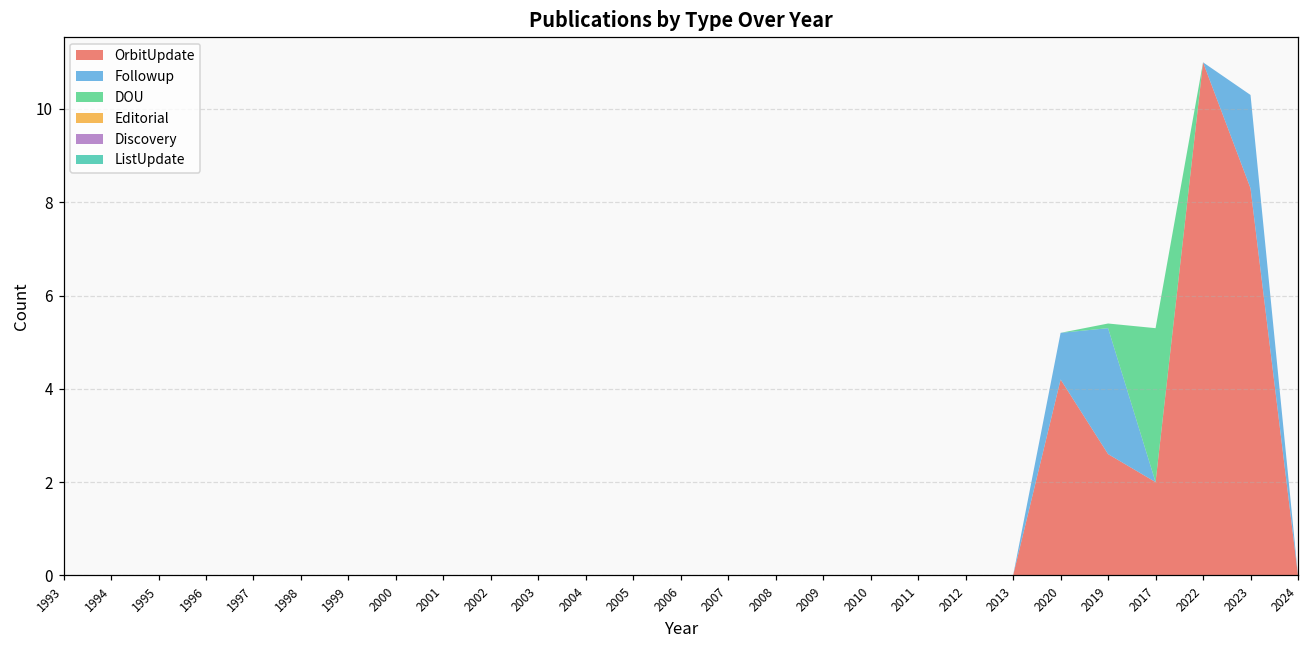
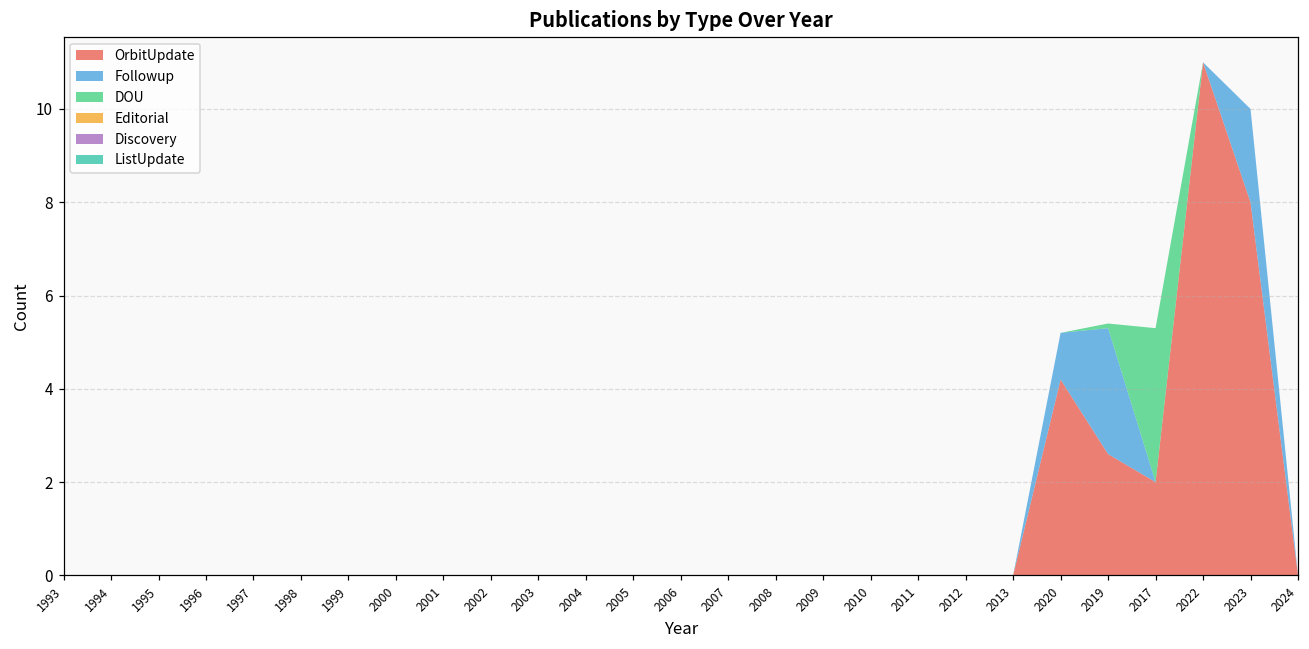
  {
    "OrbitUpdate": {
      "2020": 4.2,
      "2019": 2.6,
-     "2023": 8.3
+     "2023": 8.0
    },
    "Followup": {
      "2019": 2.7
    }
  }
